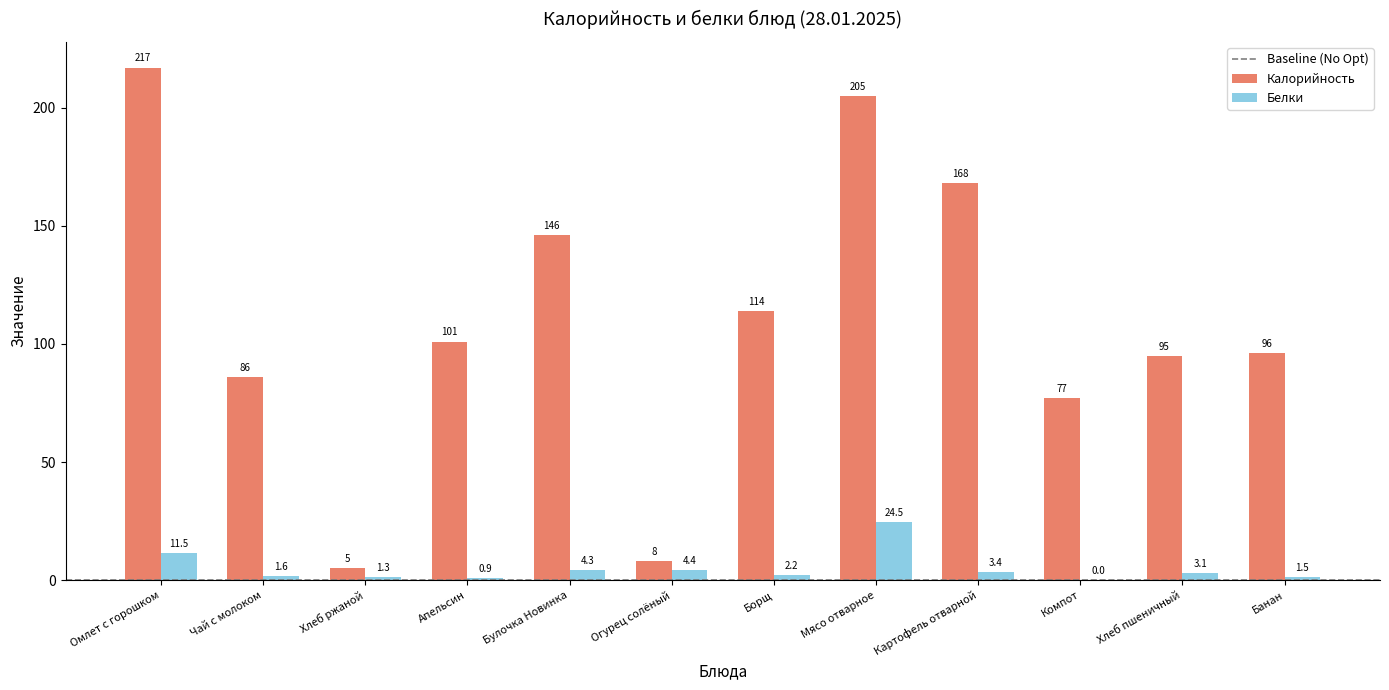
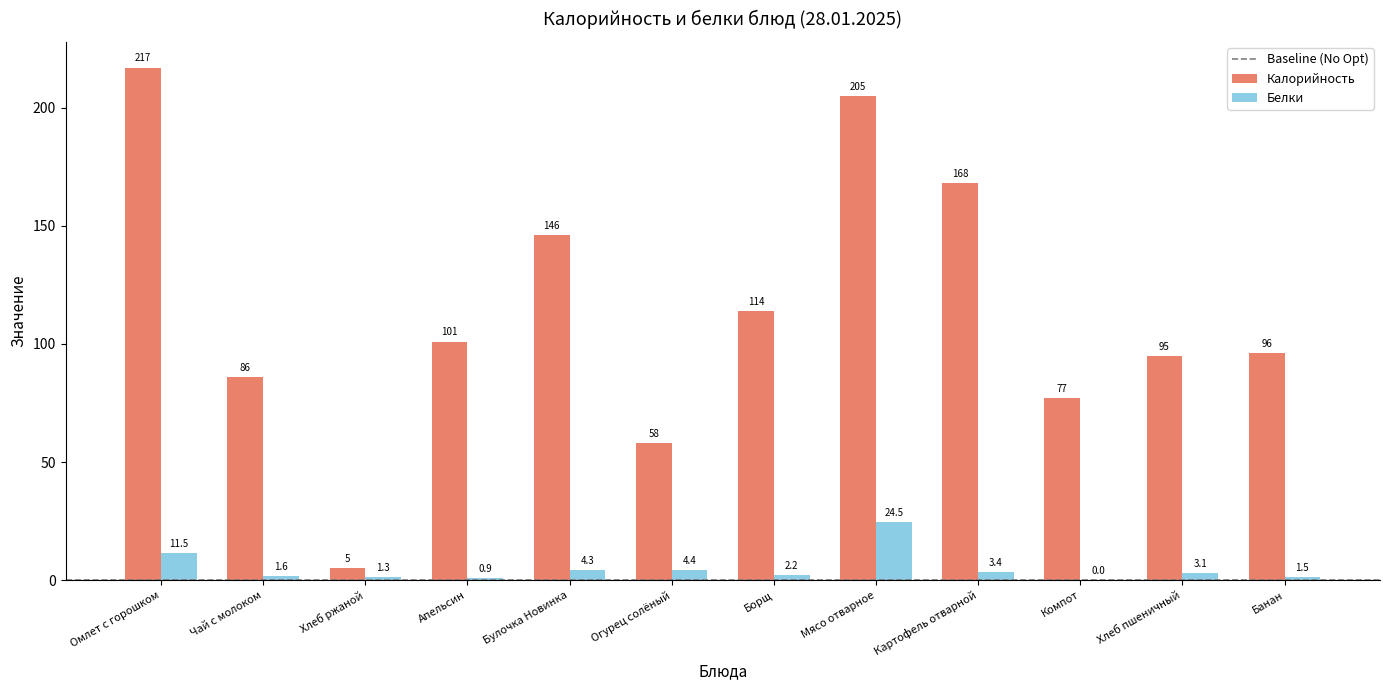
  {
    "Калорийность": {
      "Омлет с горошком": 217,
      "Чай с молоком": 86,
      "Хлеб ржаной": 5,
      "Апельсин": 101,
      "Булочка Новинка": 146,
-     "Огурец солёный": 8,
+     "Огурец солёный": 58,
      "Борщ": 114,
      "Мясо отварное": 205,
      "Картофель отварной": 168,
      "Компот": 77,
      "Хлеб пшеничный": 95,
      "Банан": 96
    },
    "Белки": {
      "Омлет с горошком": 11.5,
      "Чай с молоком": 1.6,
      "Хлеб ржаной": 1.3,
      "Апельсин": 0.9,
      "Булочка Новинка": 4.3,
      "Огурец солёный": 4.4,
      "Борщ": 2.2,
      "Мясо отварное": 24.5,
      "Картофель отварной": 3.4,
      "Компот": 0.0,
      "Хлеб пшеничный": 3.1,
      "Банан": 1.5
    }
  }
